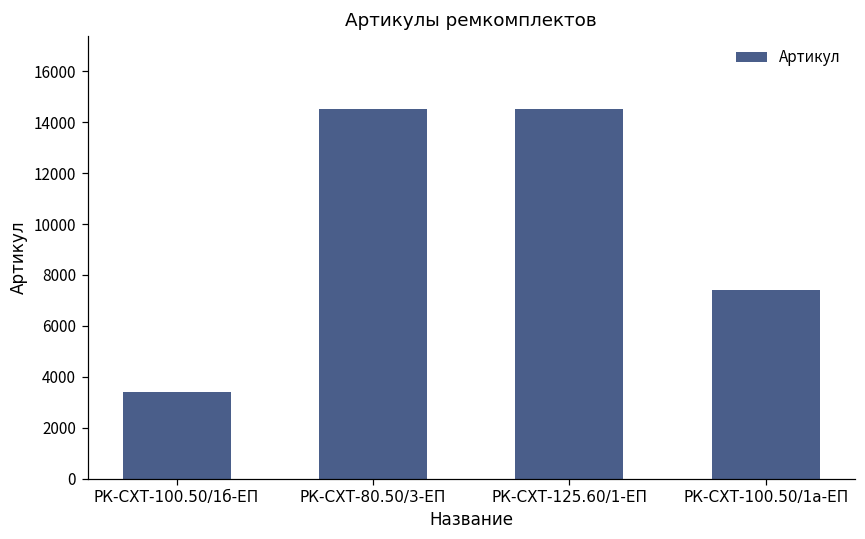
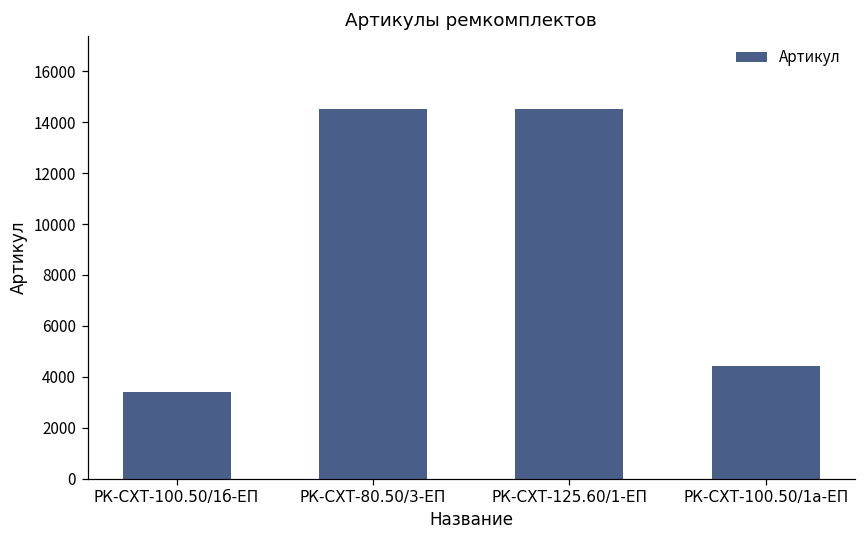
  {
    "РК-СХТ-100.50/1б-ЕП": 3400,
    "РК-СХТ-80.50/3-ЕП": 14500,
    "РК-СХТ-125.60/1-ЕП": 14500,
-   "РК-СХТ-100.50/1а-ЕП": 7400
+   "РК-СХТ-100.50/1а-ЕП": 4400
  }
